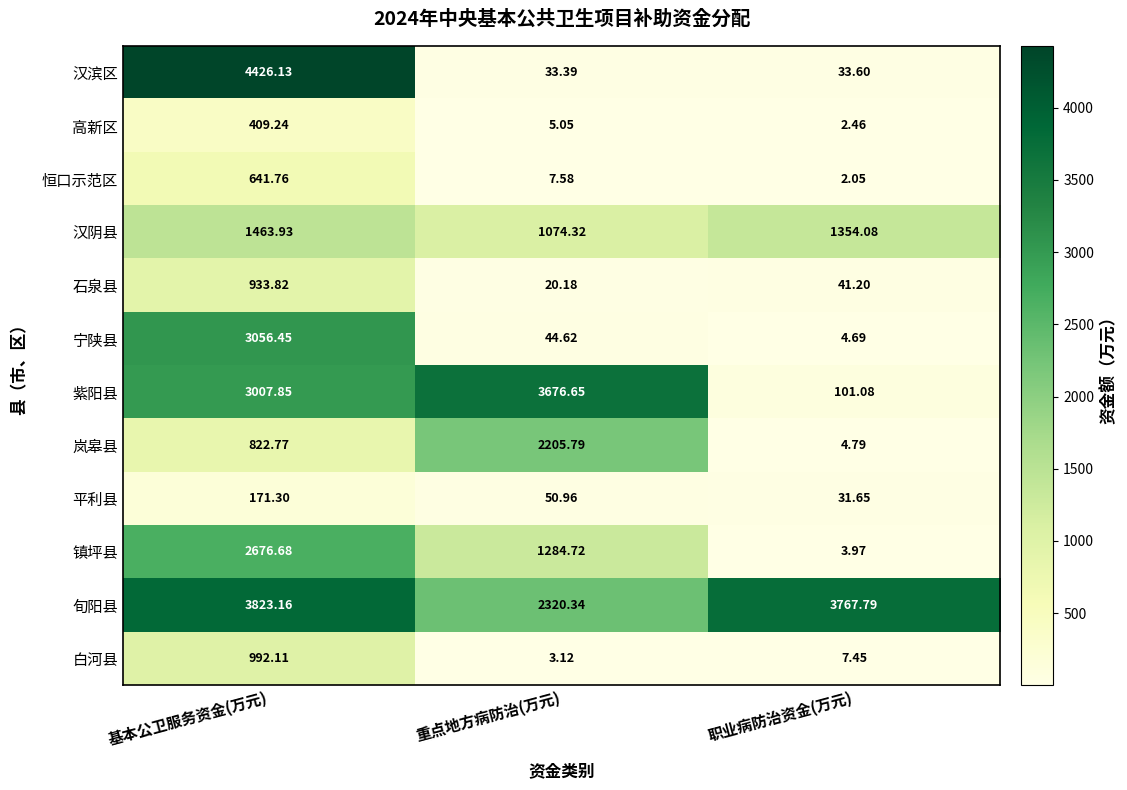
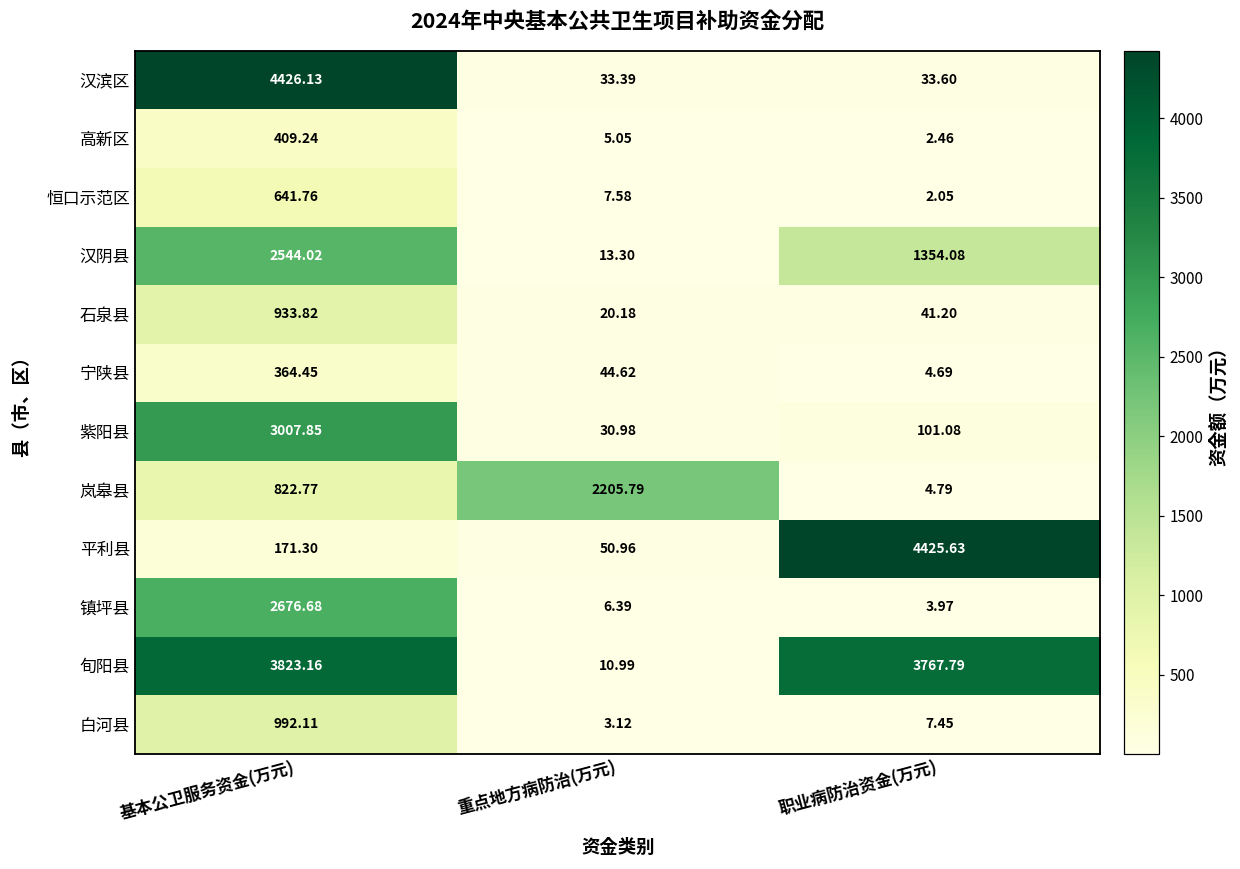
  {
    "汉滨区": {
      "基本公卫服务资金(万元)": 4426.13,
      "重点地方病防治(万元)": 33.39,
      "职业病防治资金(万元)": 33.60
    },
    "高新区": {
      "基本公卫服务资金(万元)": 409.24,
      "重点地方病防治(万元)": 5.05,
      "职业病防治资金(万元)": 2.46
    },
    "恒口示范区": {
      "基本公卫服务资金(万元)": 641.76,
      "重点地方病防治(万元)": 7.58,
      "职业病防治资金(万元)": 2.05
    },
    "汉阴县": {
-     "基本公卫服务资金(万元)": 1463.93,
-     "重点地方病防治(万元)": 1074.32,
+     "基本公卫服务资金(万元)": 2544.02,
+     "重点地方病防治(万元)": 13.30,
      "职业病防治资金(万元)": 1354.08
    },
    "石泉县": {
      "基本公卫服务资金(万元)": 933.82,
      "重点地方病防治(万元)": 20.18,
      "职业病防治资金(万元)": 41.20
    },
    "宁陕县": {
-     "基本公卫服务资金(万元)": 3056.45,
+     "基本公卫服务资金(万元)": 364.45,
      "重点地方病防治(万元)": 44.62,
      "职业病防治资金(万元)": 4.69
    },
    "紫阳县": {
      "基本公卫服务资金(万元)": 3007.85,
-     "重点地方病防治(万元)": 3676.65,
+     "重点地方病防治(万元)": 30.98,
      "职业病防治资金(万元)": 101.08
    },
    "岚皋县": {
      "基本公卫服务资金(万元)": 822.77,
      "重点地方病防治(万元)": 2205.79,
      "职业病防治资金(万元)": 4.79
    },
    "平利县": {
      "基本公卫服务资金(万元)": 171.30,
      "重点地方病防治(万元)": 50.96,
-     "职业病防治资金(万元)": 31.65
+     "职业病防治资金(万元)": 4425.63
    },
    "镇坪县": {
      "基本公卫服务资金(万元)": 2676.68,
-     "重点地方病防治(万元)": 1284.72,
+     "重点地方病防治(万元)": 6.39,
      "职业病防治资金(万元)": 3.97
    },
    "旬阳县": {
      "基本公卫服务资金(万元)": 3823.16,
-     "重点地方病防治(万元)": 2320.34,
+     "重点地方病防治(万元)": 10.99,
      "职业病防治资金(万元)": 3767.79
    },
    "白河县": {
      "基本公卫服务资金(万元)": 992.11,
      "重点地方病防治(万元)": 3.12,
      "职业病防治资金(万元)": 7.45
    }
  }
